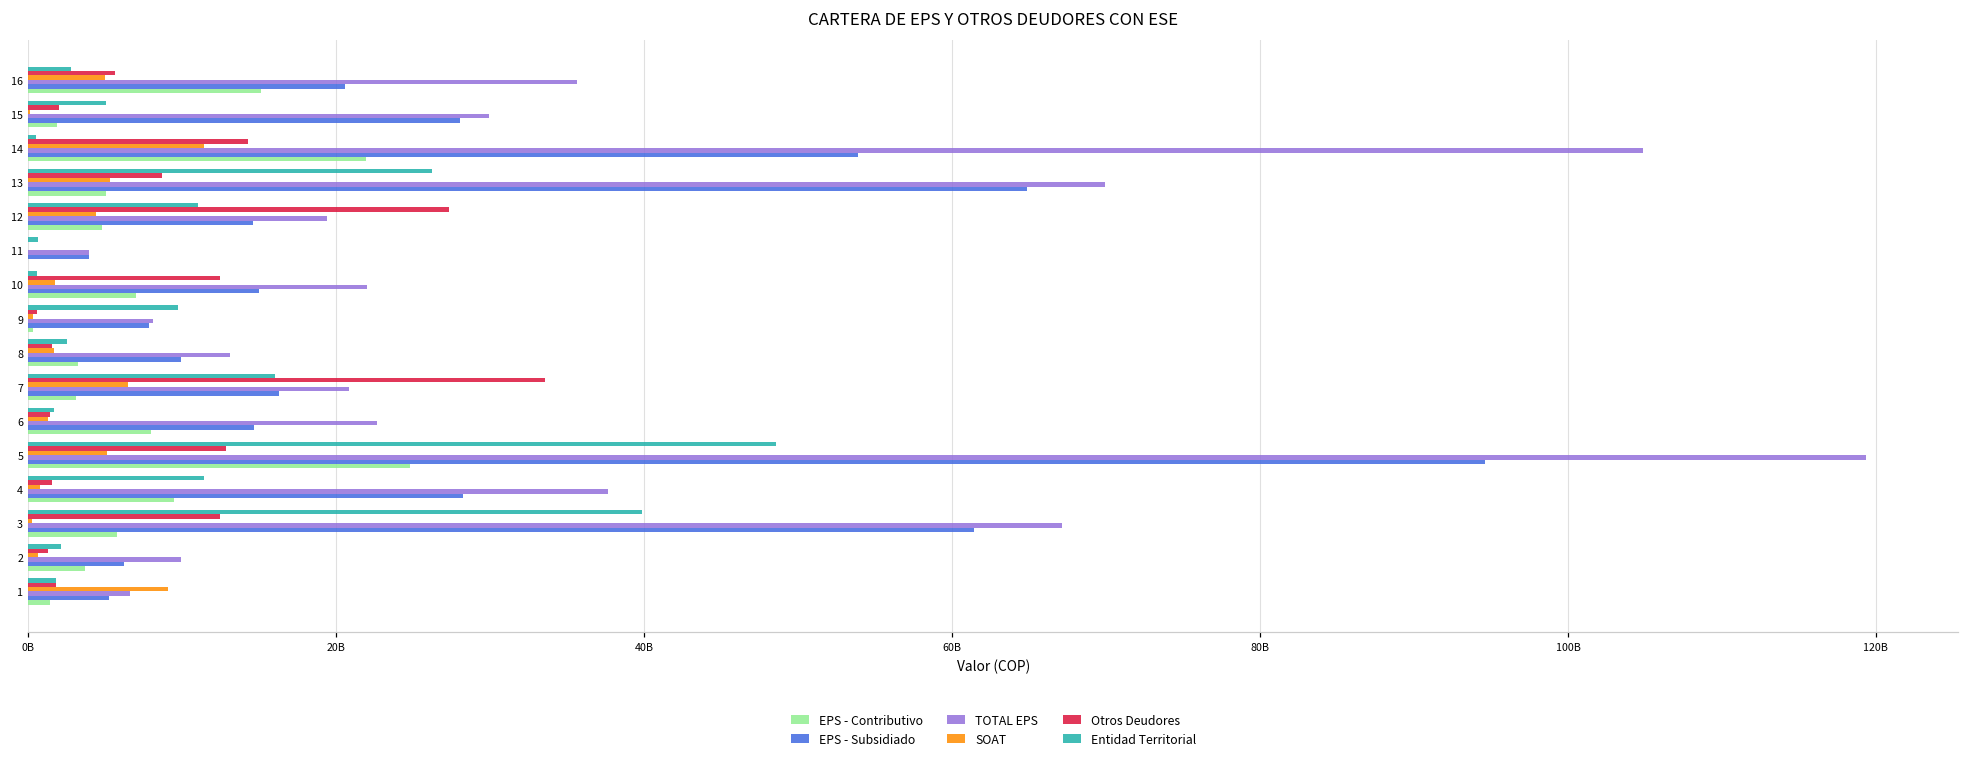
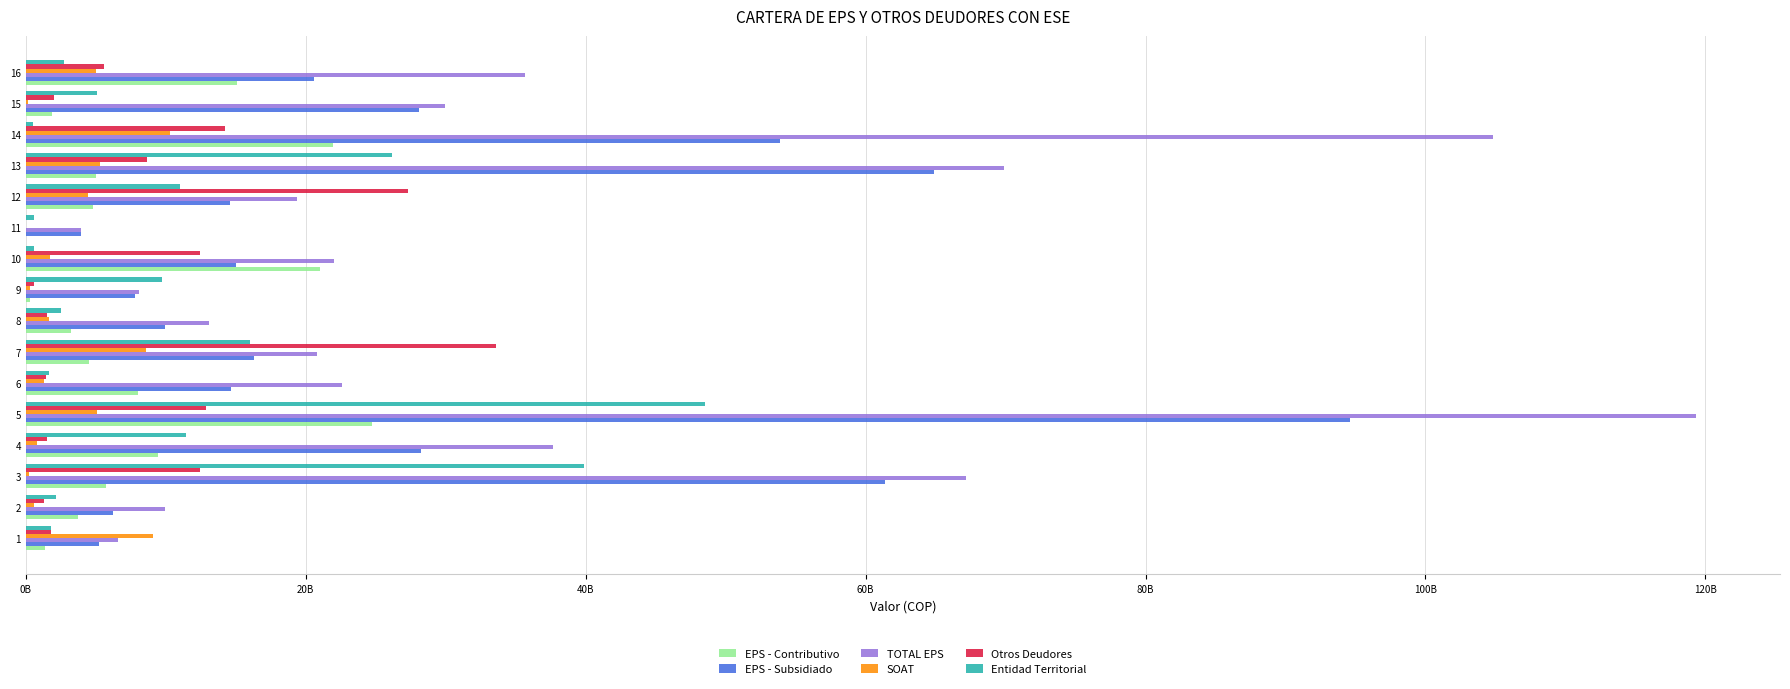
  {
    "EPS - Contributivo": {
      "16": 15100000000,
      "15": 1900000000,
      "14": 21900000000,
      "13": 5000000000,
      "12": 4800000000,
-     "10": 7000000000,
+     "10": 21000000000,
      "9": 300000000,
      "8": 3200000000,
-     "7": 3100000000,
+     "7": 4500000000,
      "6": 8000000000,
      "5": 24800000000,
      "4": 9500000000,
      "3": 5700000000,
      "2": 3700000000,
      "1": 1400000000
    },
    "EPS - Subsidiado": {
      "16": 20600000000,
      "15": 28100000000,
      "14": 53900000000,
      "13": 64900000000,
      "12": 14600000000,
      "11": 3900000000,
      "10": 15000000000,
      "9": 7800000000,
      "8": 9900000000,
      "7": 16300000000,
      "6": 14600000000,
      "5": 94600000000,
      "4": 28200000000,
      "3": 61400000000,
      "2": 6200000000,
      "1": 5200000000
    },
    "TOTAL EPS": {
      "16": 35700000000,
      "15": 29900000000,
      "14": 104800000000,
      "13": 69900000000,
      "12": 19400000000,
      "11": 3900000000,
      "10": 22000000000,
      "9": 8100000000,
      "8": 13100000000,
      "7": 20800000000,
      "6": 22600000000,
      "5": 119400000000,
      "4": 37700000000,
      "3": 67200000000,
      "2": 9900000000,
      "1": 6600000000
    },
    "SOAT": {
      "16": 5000000000,
-     "14": 11400000000,
+     "14": 10300000000,
      "13": 5300000000,
      "12": 4400000000,
      "11": 0,
      "10": 1700000000,
      "9": 300000000,
      "8": 1700000000,
-     "7": 6500000000,
+     "7": 8600000000,
      "6": 1300000000,
      "5": 5100000000,
      "4": 800000000,
      "3": 200000000,
      "2": 600000000,
      "1": 9100000000
    },
    "Otros Deudores": {
      "16": 5600000000,
      "15": 2000000000,
      "14": 14300000000,
      "13": 8700000000,
      "12": 27300000000,
      "11": 0,
      "10": 12500000000,
      "9": 600000000,
      "8": 1500000000,
      "7": 33600000000,
      "6": 1400000000,
      "5": 12800000000,
      "4": 1500000000,
      "3": 12400000000,
      "2": 1300000000,
      "1": 1800000000
    },
    "Entidad Territorial": {
      "16": 2700000000,
      "15": 5100000000,
      "14": 500000000,
      "13": 26200000000,
      "12": 11000000000,
      "11": 600000000,
      "10": 600000000,
      "9": 9700000000,
      "8": 2500000000,
      "7": 16000000000,
      "6": 1700000000,
      "5": 48600000000,
      "4": 11400000000,
      "3": 39900000000,
      "2": 2100000000,
      "1": 1800000000
    }
  }
